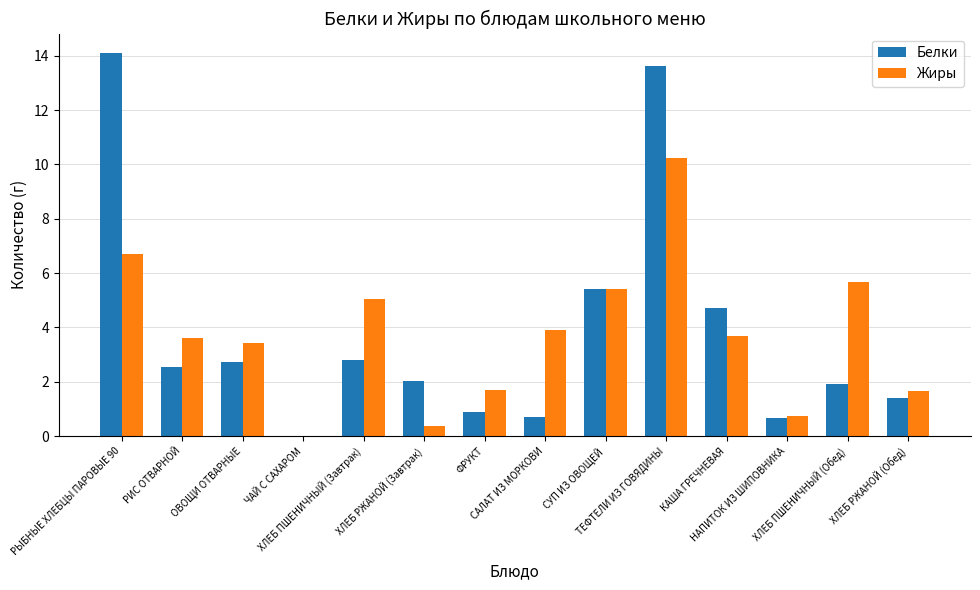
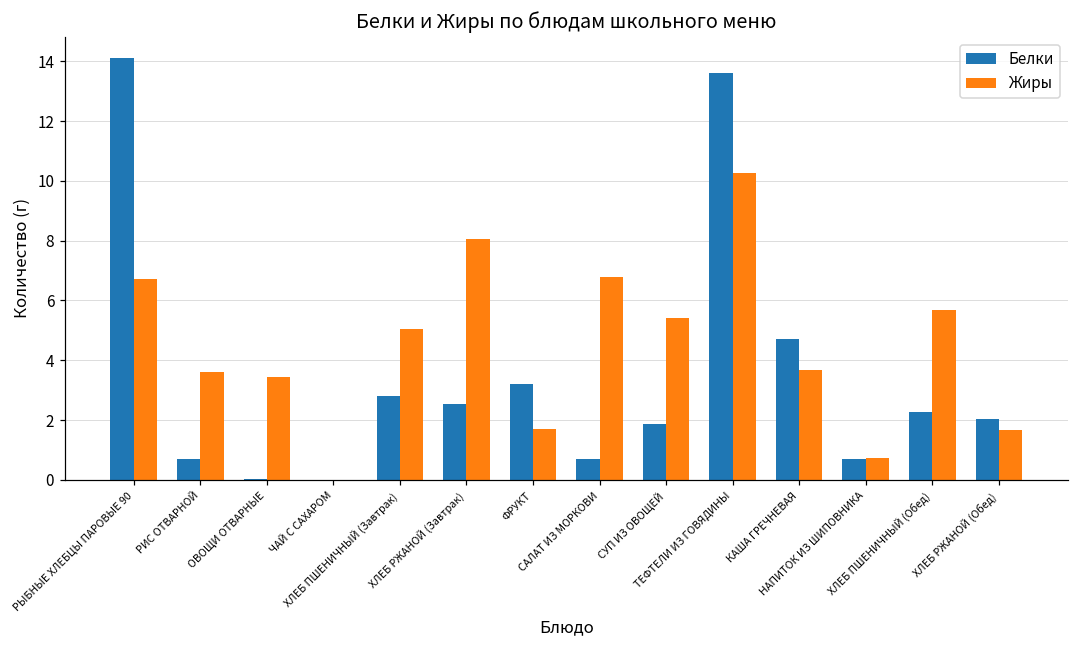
  {
    "Белки": {
      "РЫБНЫЕ ХЛЕБЦЫ ПАРОВЫЕ 90": 14.1,
-     "РИС ОТВАРНОЙ": 2.6,
-     "ОВОЩИ ОТВАРНЫЕ": 2.7,
+     "РИС ОТВАРНОЙ": 0.7,
+     "ОВОЩИ ОТВАРНЫЕ": 0.0,
      "ЧАЙ С САХАРОМ": 0.0,
      "ХЛЕБ ПШЕНИЧНЫЙ (Завтрак)": 2.8,
-     "ХЛЕБ РЖАНОЙ (Завтрак)": 2.0,
-     "ФРУКТ": 0.9,
+     "ХЛЕБ РЖАНОЙ (Завтрак)": 2.6,
+     "ФРУКТ": 3.2,
      "САЛАТ ИЗ МОРКОВИ": 0.7,
-     "СУП ИЗ ОВОЩЕЙ": 5.4,
+     "СУП ИЗ ОВОЩЕЙ": 1.9,
      "ТЕФТЕЛИ ИЗ ГОВЯДИНЫ": 13.6,
      "КАША ГРЕЧНЕВАЯ": 4.7,
      "НАПИТОК ИЗ ШИПОВНИКА": 0.7,
-     "ХЛЕБ ПШЕНИЧНЫЙ (Обед)": 1.9,
-     "ХЛЕБ РЖАНОЙ (Обед)": 1.4
+     "ХЛЕБ ПШЕНИЧНЫЙ (Обед)": 2.3,
+     "ХЛЕБ РЖАНОЙ (Обед)": 2.0
    },
    "Жиры": {
      "РЫБНЫЕ ХЛЕБЦЫ ПАРОВЫЕ 90": 6.7,
      "РИС ОТВАРНОЙ": 3.6,
      "ОВОЩИ ОТВАРНЫЕ": 3.4,
      "ЧАЙ С САХАРОМ": 0.0,
      "ХЛЕБ ПШЕНИЧНЫЙ (Завтрак)": 5.1,
-     "ХЛЕБ РЖАНОЙ (Завтрак)": 0.4,
+     "ХЛЕБ РЖАНОЙ (Завтрак)": 8.1,
      "ФРУКТ": 1.7,
-     "САЛАТ ИЗ МОРКОВИ": 3.9,
+     "САЛАТ ИЗ МОРКОВИ": 6.8,
      "СУП ИЗ ОВОЩЕЙ": 5.4,
      "ТЕФТЕЛИ ИЗ ГОВЯДИНЫ": 10.3,
      "КАША ГРЕЧНЕВАЯ": 3.7,
      "НАПИТОК ИЗ ШИПОВНИКА": 0.7,
      "ХЛЕБ ПШЕНИЧНЫЙ (Обед)": 5.7,
      "ХЛЕБ РЖАНОЙ (Обед)": 1.7
    }
  }
